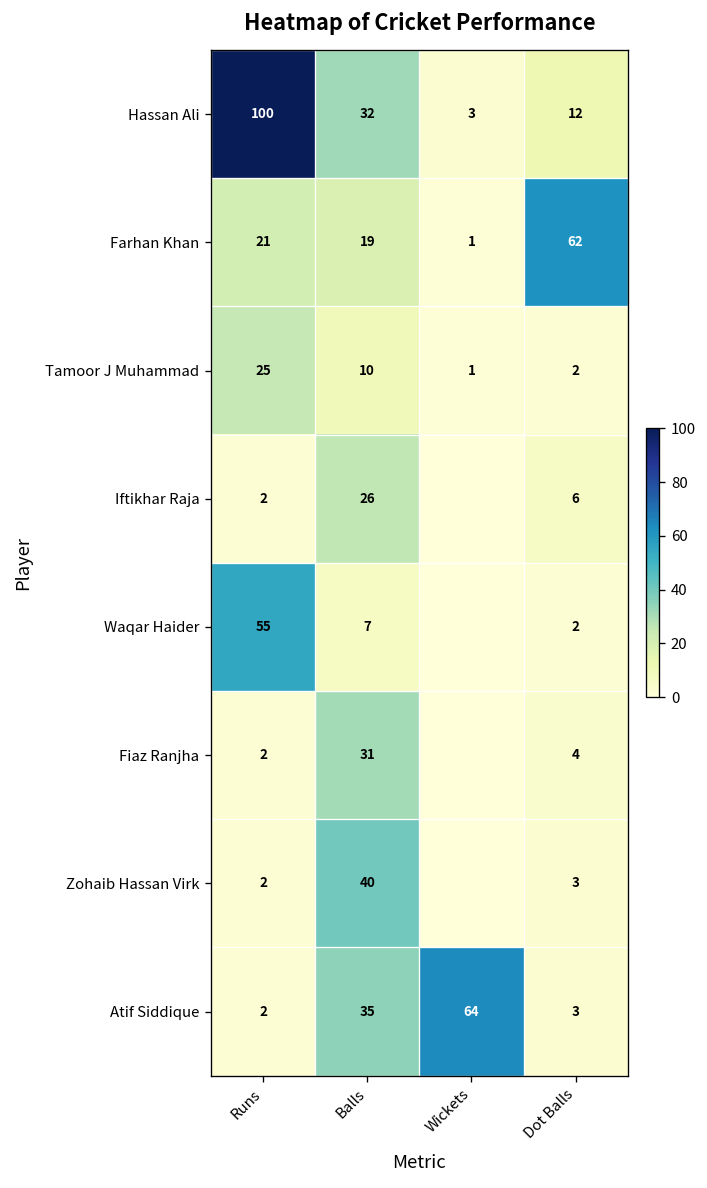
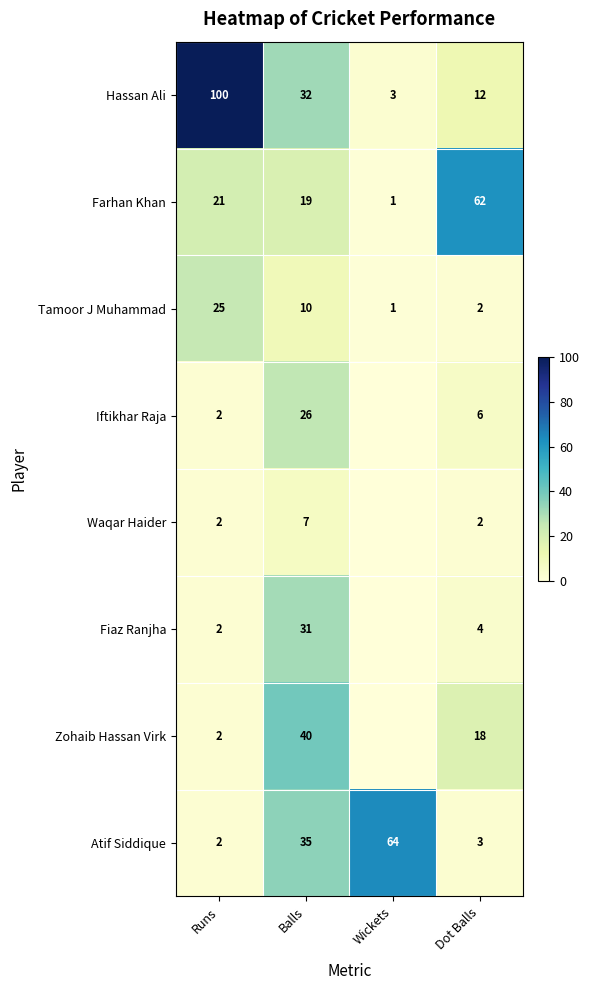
  {
    "Hassan Ali": {
      "Runs": 100,
      "Balls": 32,
      "Wickets": 3,
      "Dot Balls": 12
    },
    "Farhan Khan": {
      "Runs": 21,
      "Balls": 19,
      "Wickets": 1,
      "Dot Balls": 62
    },
    "Tamoor J Muhammad": {
      "Runs": 25,
      "Balls": 10,
      "Wickets": 1,
      "Dot Balls": 2
    },
    "Iftikhar Raja": {
      "Runs": 2,
      "Balls": 26,
      "Dot Balls": 6
    },
    "Waqar Haider": {
-     "Runs": 55,
+     "Runs": 2,
      "Balls": 7,
      "Dot Balls": 2
    },
    "Fiaz Ranjha": {
      "Runs": 2,
      "Balls": 31,
      "Dot Balls": 4
    },
    "Zohaib Hassan Virk": {
      "Runs": 2,
      "Balls": 40,
-     "Dot Balls": 3
+     "Dot Balls": 18
    },
    "Atif Siddique": {
      "Runs": 2,
      "Balls": 35,
      "Wickets": 64,
      "Dot Balls": 3
    }
  }
